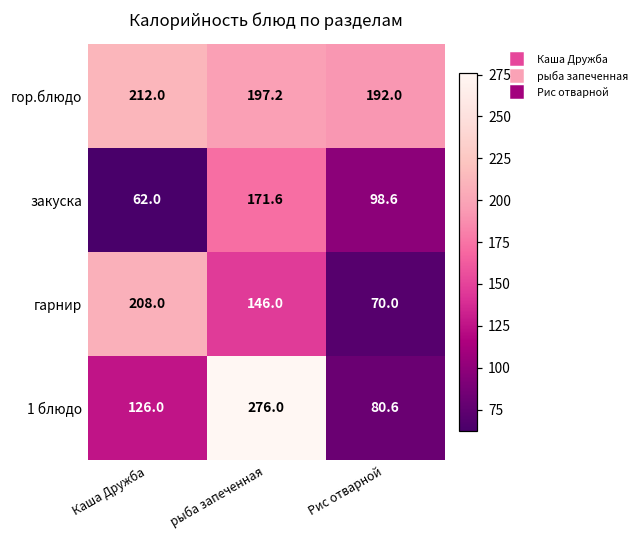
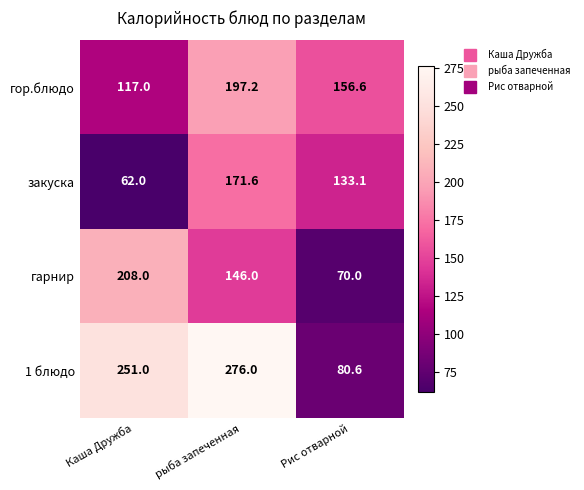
  {
    "гор.блюдо": {
-     "Каша Дружба": 212.0,
+     "Каша Дружба": 117.0,
      "рыба запеченная": 197.2,
-     "Рис отварной": 192.0
+     "Рис отварной": 156.6
    },
    "закуска": {
      "Каша Дружба": 62.0,
      "рыба запеченная": 171.6,
-     "Рис отварной": 98.6
+     "Рис отварной": 133.1
    },
    "гарнир": {
      "Каша Дружба": 208.0,
      "рыба запеченная": 146.0,
      "Рис отварной": 70.0
    },
    "1 блюдо": {
-     "Каша Дружба": 126.0,
+     "Каша Дружба": 251.0,
      "рыба запеченная": 276.0,
      "Рис отварной": 80.6
    }
  }
